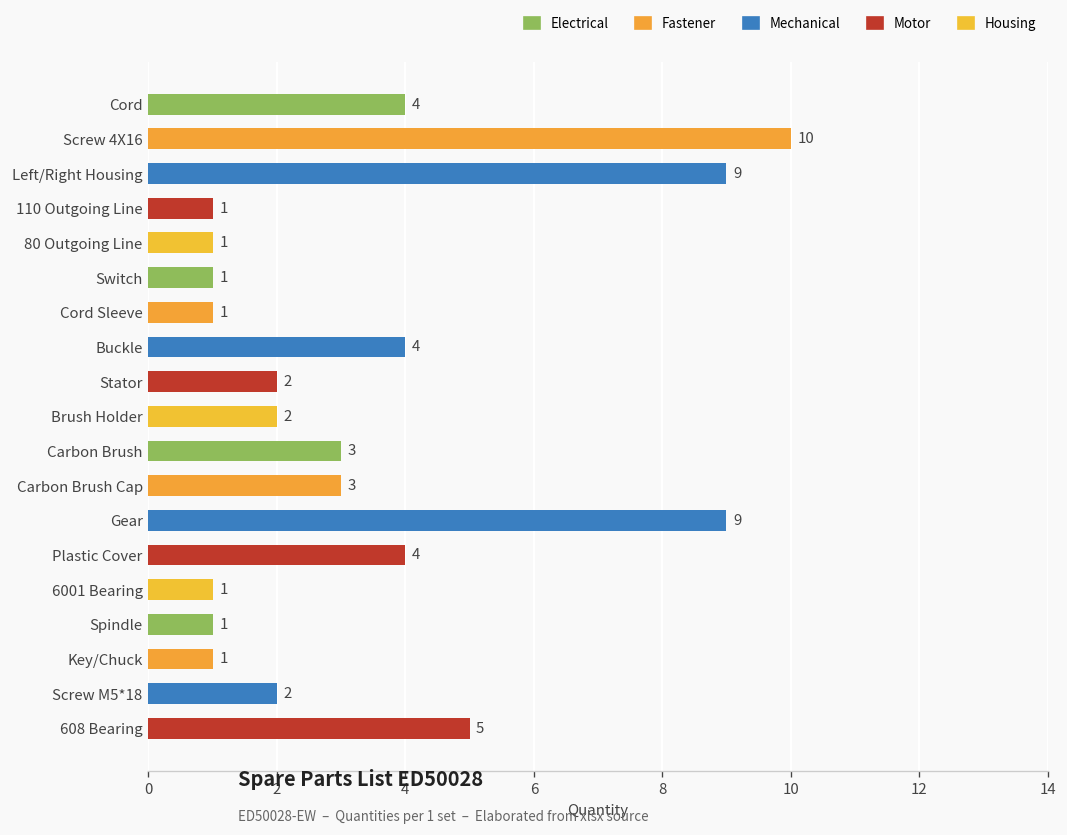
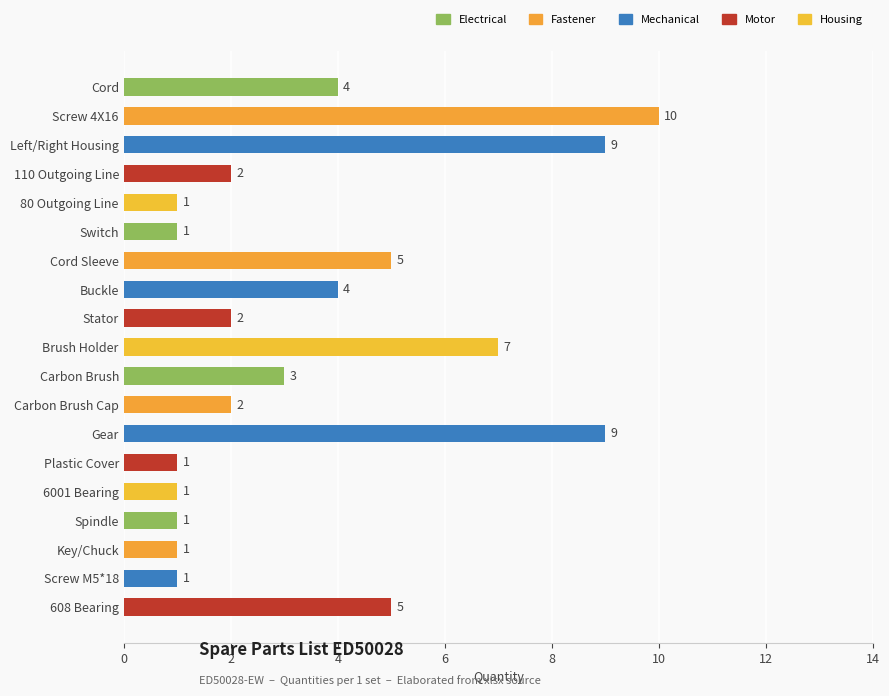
  {
    "Cord": 4,
    "Screw 4X16": 10,
    "Left/Right Housing": 9,
-   "110 Outgoing Line": 1,
+   "110 Outgoing Line": 2,
    "80 Outgoing Line": 1,
    "Switch": 1,
-   "Cord Sleeve": 1,
+   "Cord Sleeve": 5,
    "Buckle": 4,
    "Stator": 2,
-   "Brush Holder": 2,
+   "Brush Holder": 7,
    "Carbon Brush": 3,
-   "Carbon Brush Cap": 3,
+   "Carbon Brush Cap": 2,
    "Gear": 9,
-   "Plastic Cover": 4,
+   "Plastic Cover": 1,
    "6001 Bearing": 1,
    "Spindle": 1,
    "Key/Chuck": 1,
-   "Screw M5*18": 2,
+   "Screw M5*18": 1,
    "608 Bearing": 5
  }
